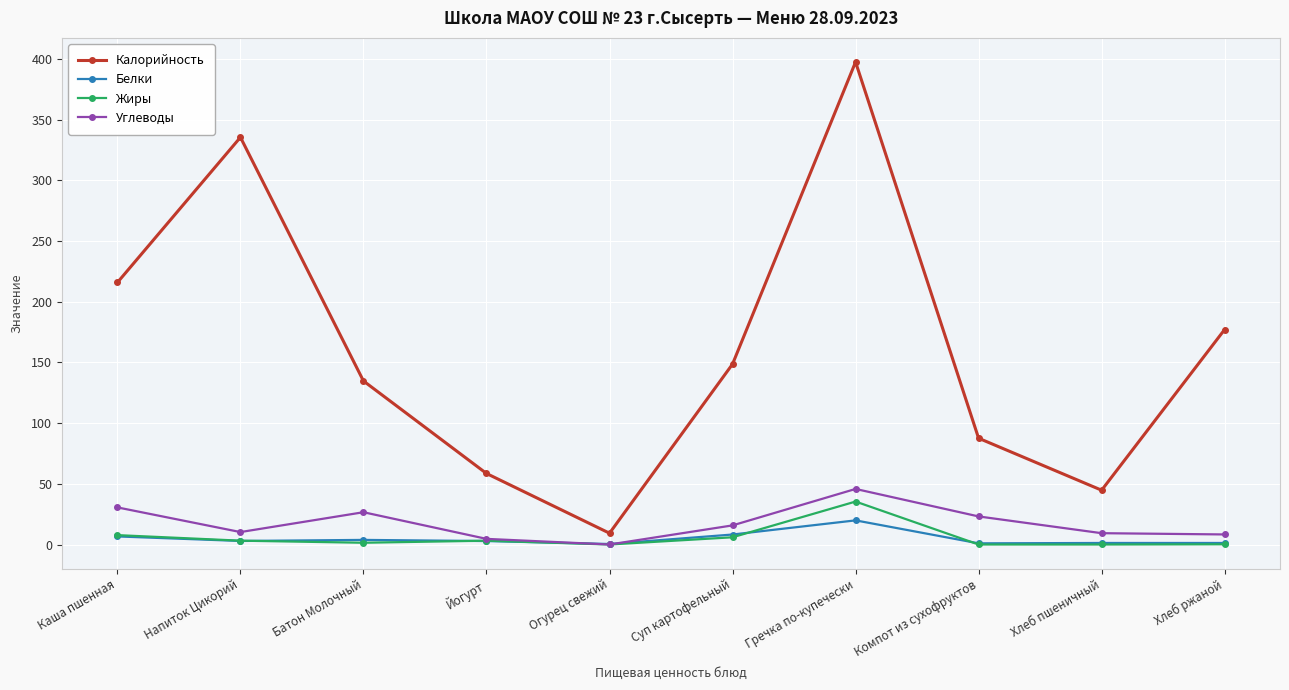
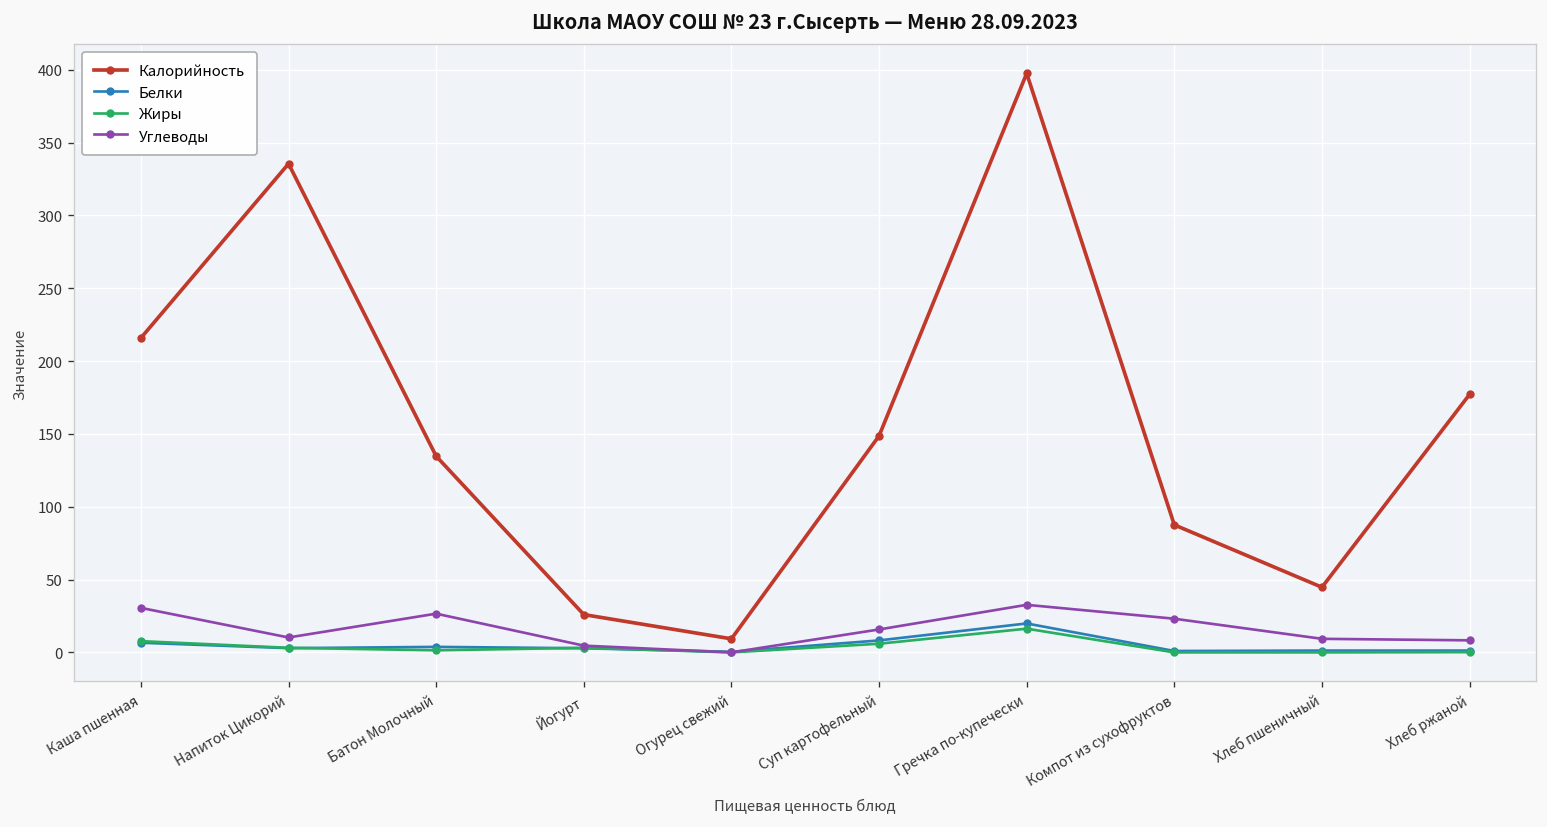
  {
    "Калорийность": {
      "Каша пшенная": 216,
      "Напиток Цикорий": 336,
      "Батон Молочный": 135,
-     "Йогурт": 59,
+     "Йогурт": 26,
      "Огурец свежий": 9,
      "Суп картофельный": 149,
      "Гречка по-купечески": 398,
      "Компот из сухофруктов": 88,
      "Хлеб пшеничный": 45,
      "Хлеб ржаной": 177
    },
    "Белки": {
      "Батон Молочный": 4,
      "Суп картофельный": 8,
      "Гречка по-купечески": 20
    },
    "Жиры": {
      "Батон Молочный": 2,
      "Суп картофельный": 6,
-     "Гречка по-купечески": 35
+     "Гречка по-купечески": 16
    },
    "Углеводы": {
      "Каша пшенная": 31,
      "Напиток Цикорий": 10,
      "Батон Молочный": 27,
      "Суп картофельный": 16,
-     "Гречка по-купечески": 46,
+     "Гречка по-купечески": 33,
      "Компот из сухофруктов": 23,
      "Хлеб пшеничный": 9,
      "Хлеб ржаной": 8
    }
  }
